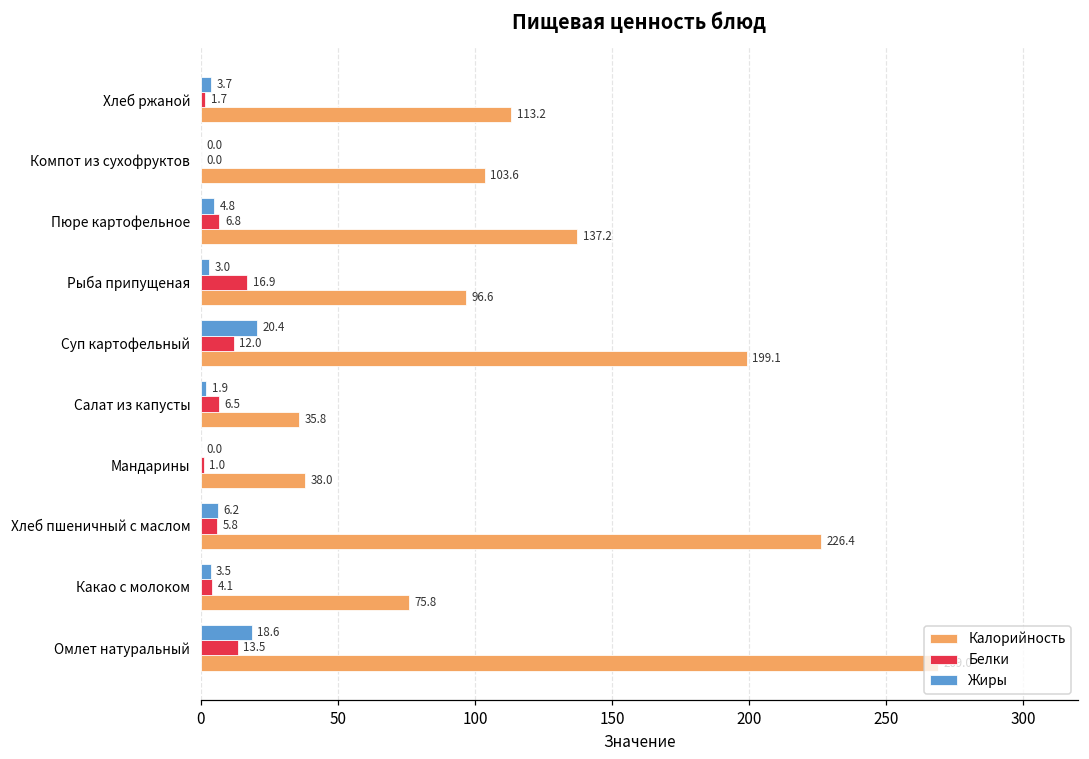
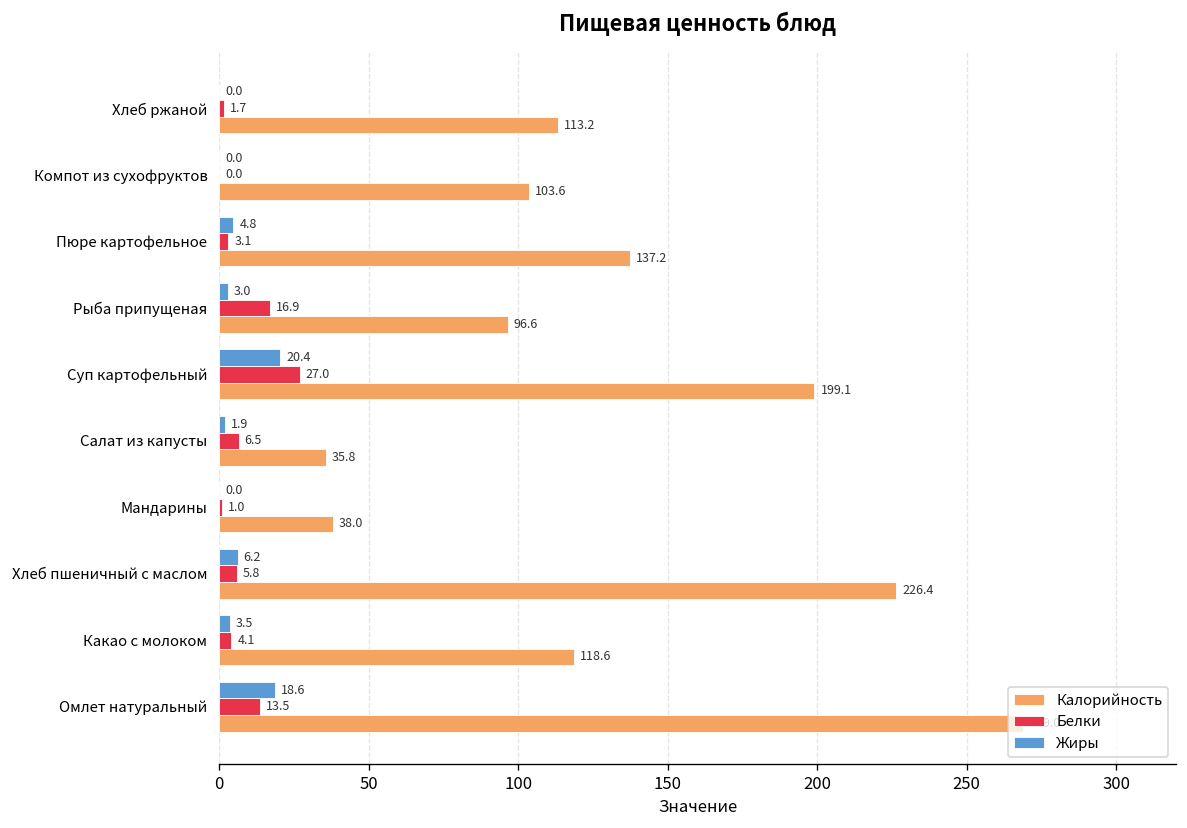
  {
    "Калорийность": {
      "Хлеб ржаной": 113.2,
      "Компот из сухофруктов": 103.6,
      "Пюре картофельное": 137.2,
      "Рыба припущеная": 96.6,
      "Суп картофельный": 199.1,
      "Салат из капусты": 35.8,
      "Мандарины": 38.0,
      "Хлеб пшеничный с маслом": 226.4,
-     "Какао с молоком": 75.8
+     "Какао с молоком": 118.6
    },
    "Белки": {
      "Хлеб ржаной": 1.7,
      "Компот из сухофруктов": 0.0,
-     "Пюре картофельное": 6.8,
+     "Пюре картофельное": 3.1,
      "Рыба припущеная": 16.9,
-     "Суп картофельный": 12.0,
+     "Суп картофельный": 27.0,
      "Салат из капусты": 6.5,
      "Мандарины": 1.0,
      "Хлеб пшеничный с маслом": 5.8,
      "Какао с молоком": 4.1,
      "Омлет натуральный": 13.5
    },
    "Жиры": {
-     "Хлеб ржаной": 3.7,
+     "Хлеб ржаной": 0.0,
      "Компот из сухофруктов": 0.0,
      "Пюре картофельное": 4.8,
      "Рыба припущеная": 3.0,
      "Суп картофельный": 20.4,
      "Салат из капусты": 1.9,
      "Мандарины": 0.0,
      "Хлеб пшеничный с маслом": 6.2,
      "Какао с молоком": 3.5,
      "Омлет натуральный": 18.6
    }
  }
